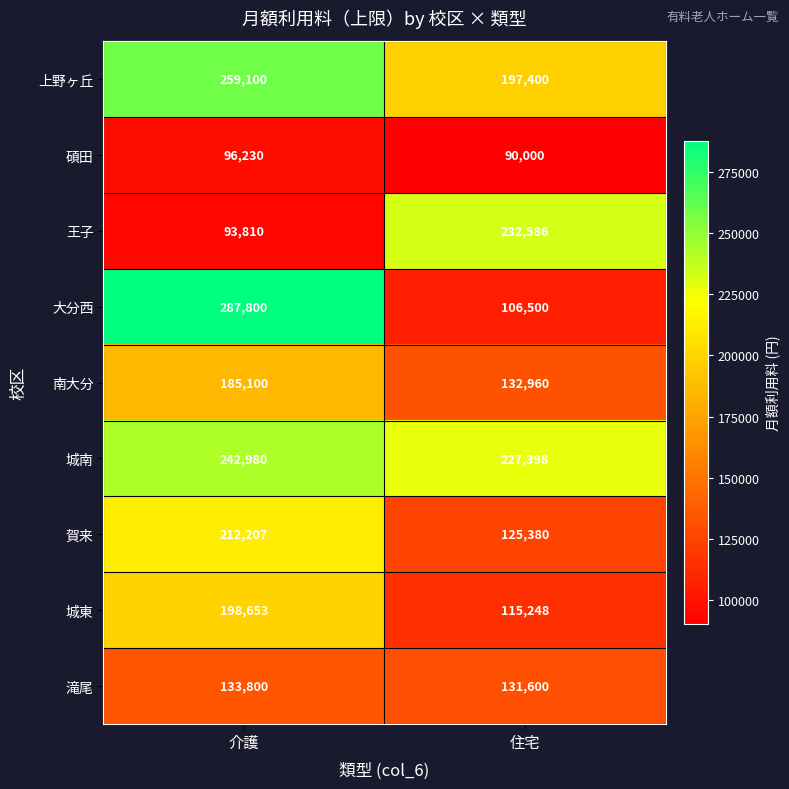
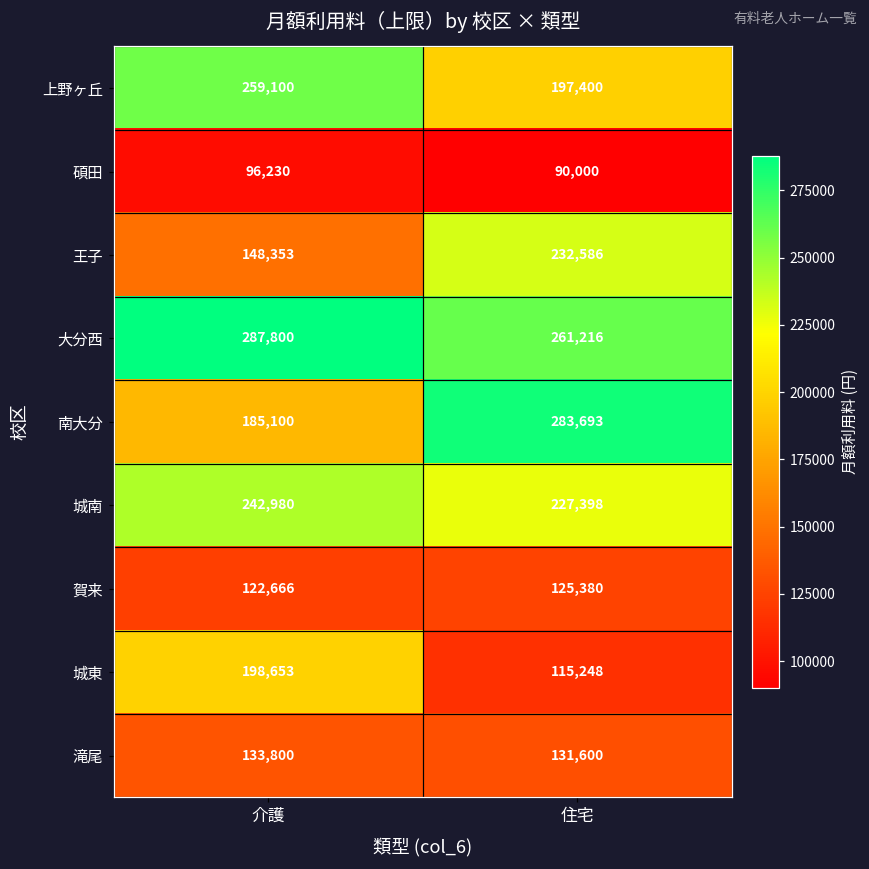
  {
    "上野ヶ丘": {
      "介護": "259,100",
      "住宅": "197,400"
    },
    "碩田": {
      "介護": "96,230",
      "住宅": "90,000"
    },
    "王子": {
-     "介護": "93,810",
+     "介護": "148,353",
      "住宅": "232,586"
    },
    "大分西": {
      "介護": "287,800",
-     "住宅": "106,500"
+     "住宅": "261,216"
    },
    "南大分": {
      "介護": "185,100",
-     "住宅": "132,960"
+     "住宅": "283,693"
    },
    "城南": {
      "介護": "242,980",
      "住宅": "227,398"
    },
    "賀来": {
-     "介護": "212,207",
+     "介護": "122,666",
      "住宅": "125,380"
    },
    "城東": {
      "介護": "198,653",
      "住宅": "115,248"
    },
    "滝尾": {
      "介護": "133,800",
      "住宅": "131,600"
    }
  }
